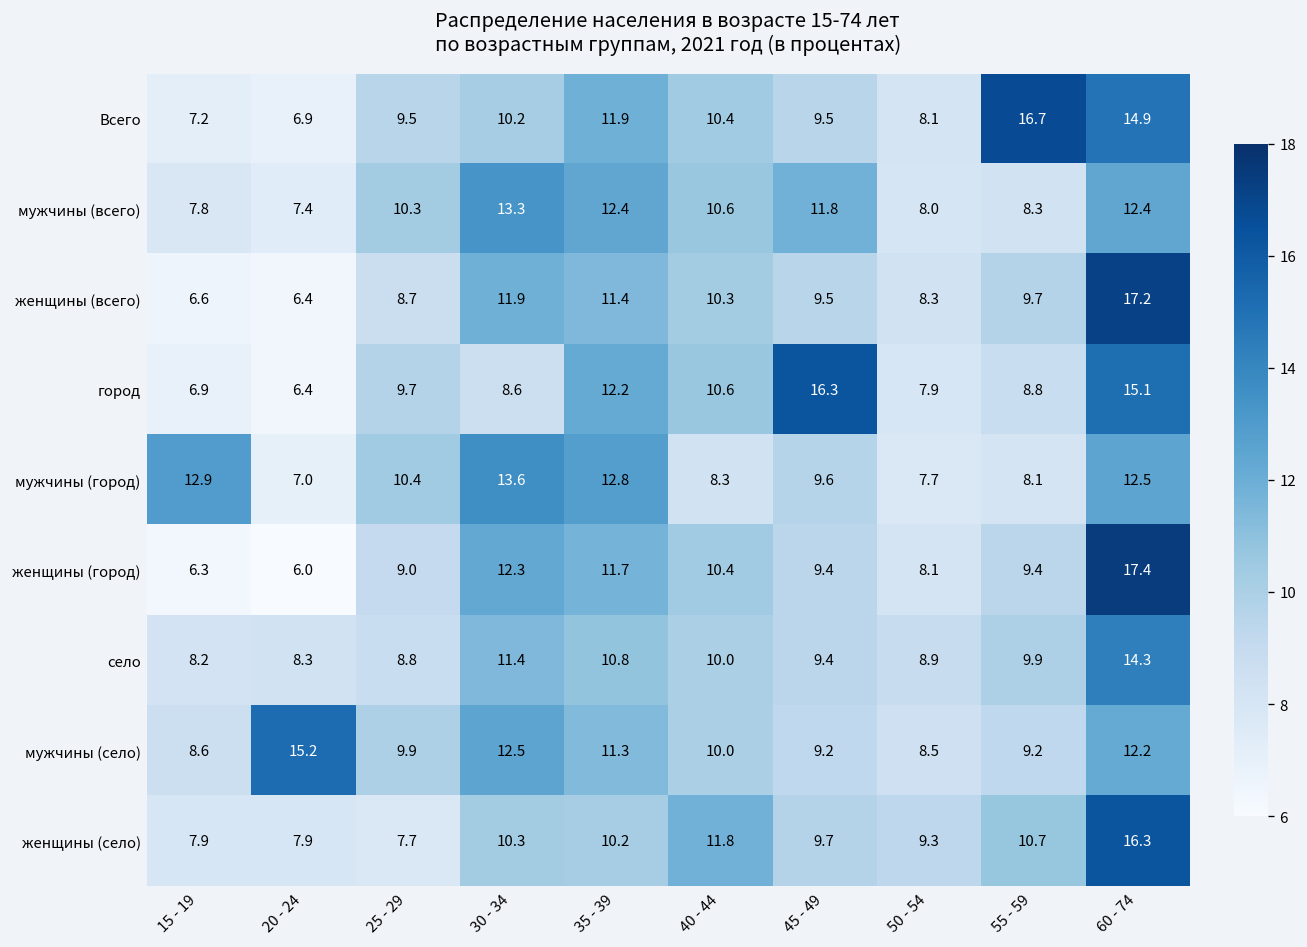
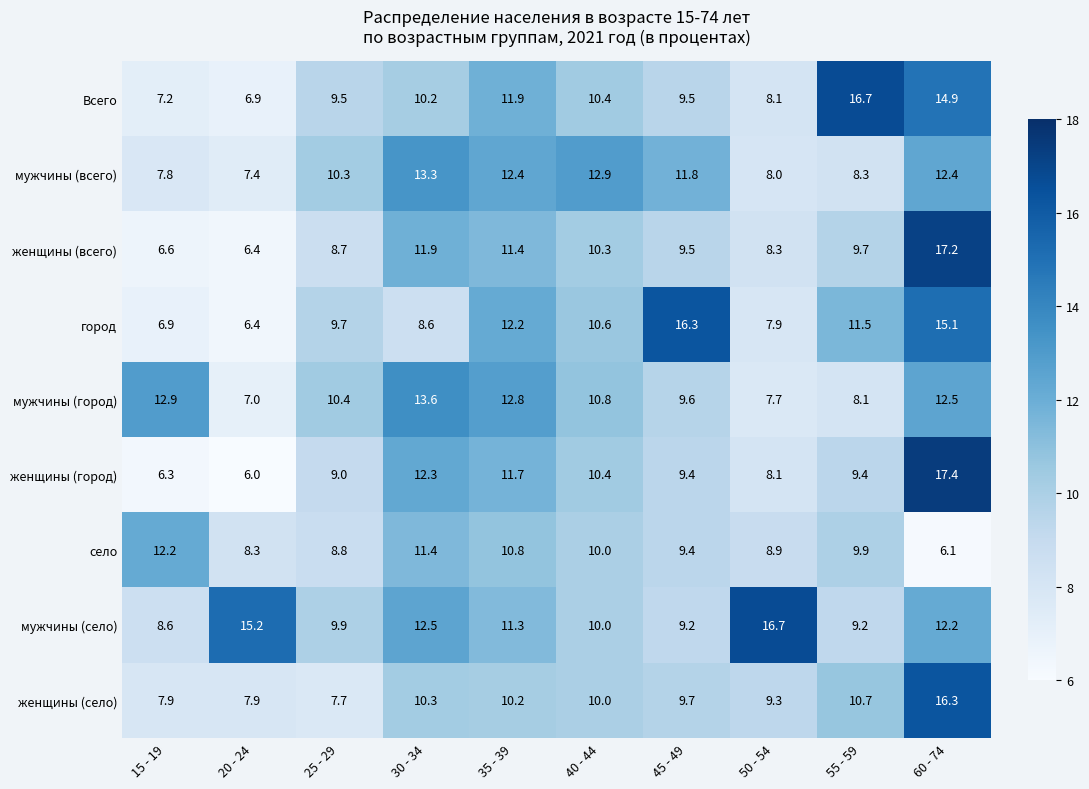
  {
    "Всего": {
      "15 - 19": 7.2,
      "20 - 24": 6.9,
      "25 - 29": 9.5,
      "30 - 34": 10.2,
      "35 - 39": 11.9,
      "40 - 44": 10.4,
      "45 - 49": 9.5,
      "50 - 54": 8.1,
      "55 - 59": 16.7,
      "60 - 74": 14.9
    },
    "мужчины (всего)": {
      "15 - 19": 7.8,
      "20 - 24": 7.4,
      "25 - 29": 10.3,
      "30 - 34": 13.3,
      "35 - 39": 12.4,
-     "40 - 44": 10.6,
+     "40 - 44": 12.9,
      "45 - 49": 11.8,
      "50 - 54": 8.0,
      "55 - 59": 8.3,
      "60 - 74": 12.4
    },
    "женщины (всего)": {
      "15 - 19": 6.6,
      "20 - 24": 6.4,
      "25 - 29": 8.7,
      "30 - 34": 11.9,
      "35 - 39": 11.4,
      "40 - 44": 10.3,
      "45 - 49": 9.5,
      "50 - 54": 8.3,
      "55 - 59": 9.7,
      "60 - 74": 17.2
    },
    "город": {
      "15 - 19": 6.9,
      "20 - 24": 6.4,
      "25 - 29": 9.7,
      "30 - 34": 8.6,
      "35 - 39": 12.2,
      "40 - 44": 10.6,
      "45 - 49": 16.3,
      "50 - 54": 7.9,
-     "55 - 59": 8.8,
+     "55 - 59": 11.5,
      "60 - 74": 15.1
    },
    "мужчины (город)": {
      "15 - 19": 12.9,
      "20 - 24": 7.0,
      "25 - 29": 10.4,
      "30 - 34": 13.6,
      "35 - 39": 12.8,
-     "40 - 44": 8.3,
+     "40 - 44": 10.8,
      "45 - 49": 9.6,
      "50 - 54": 7.7,
      "55 - 59": 8.1,
      "60 - 74": 12.5
    },
    "женщины (город)": {
      "15 - 19": 6.3,
      "20 - 24": 6.0,
      "25 - 29": 9.0,
      "30 - 34": 12.3,
      "35 - 39": 11.7,
      "40 - 44": 10.4,
      "45 - 49": 9.4,
      "50 - 54": 8.1,
      "55 - 59": 9.4,
      "60 - 74": 17.4
    },
    "село": {
-     "15 - 19": 8.2,
+     "15 - 19": 12.2,
      "20 - 24": 8.3,
      "25 - 29": 8.8,
      "30 - 34": 11.4,
      "35 - 39": 10.8,
      "40 - 44": 10.0,
      "45 - 49": 9.4,
      "50 - 54": 8.9,
      "55 - 59": 9.9,
-     "60 - 74": 14.3
+     "60 - 74": 6.1
    },
    "мужчины (село)": {
      "15 - 19": 8.6,
      "20 - 24": 15.2,
      "25 - 29": 9.9,
      "30 - 34": 12.5,
      "35 - 39": 11.3,
      "40 - 44": 10.0,
      "45 - 49": 9.2,
-     "50 - 54": 8.5,
+     "50 - 54": 16.7,
      "55 - 59": 9.2,
      "60 - 74": 12.2
    },
    "женщины (село)": {
      "15 - 19": 7.9,
      "20 - 24": 7.9,
      "25 - 29": 7.7,
      "30 - 34": 10.3,
      "35 - 39": 10.2,
-     "40 - 44": 11.8,
+     "40 - 44": 10.0,
      "45 - 49": 9.7,
      "50 - 54": 9.3,
      "55 - 59": 10.7,
      "60 - 74": 16.3
    }
  }
